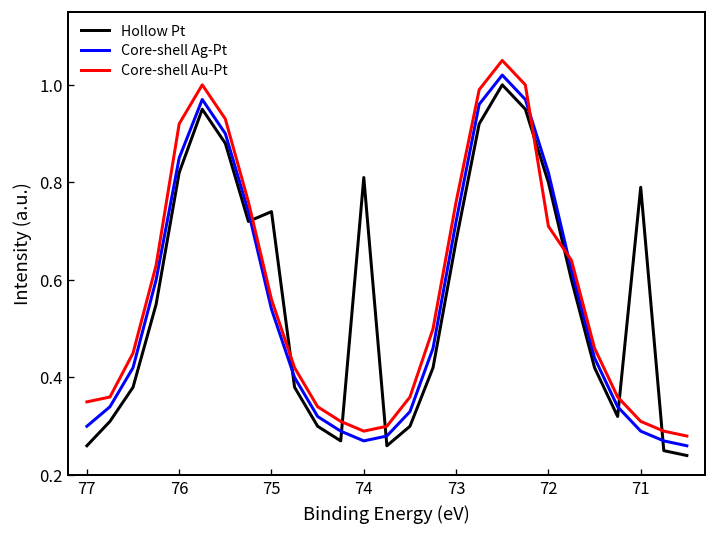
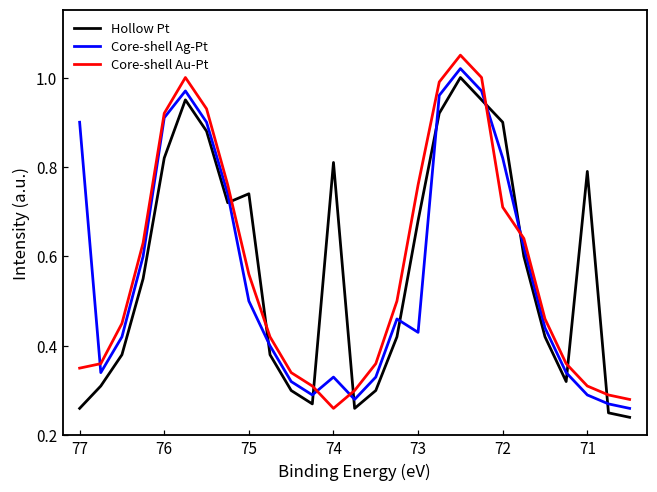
  {
    "Hollow Pt": {
      "77": 0.26,
      "76": 0.82,
      "75": 0.74,
      "74": 0.81,
      "73": 0.68,
-     "72": 0.8,
+     "72": 0.9,
      "71": 0.79
    },
    "Core-shell Ag-Pt": {
-     "77": 0.3,
-     "76": 0.85,
-     "75": 0.54,
-     "74": 0.27,
-     "73": 0.72,
+     "77": 0.9,
+     "76": 0.91,
+     "75": 0.50,
+     "74": 0.33,
+     "73": 0.43,
      "72": 0.82,
      "71": 0.29
    },
    "Core-shell Au-Pt": {
      "77": 0.35,
      "76": 0.92,
      "75": 0.56,
-     "74": 0.29,
+     "74": 0.26,
      "73": 0.76,
      "72": 0.71,
      "71": 0.31
    }
  }
